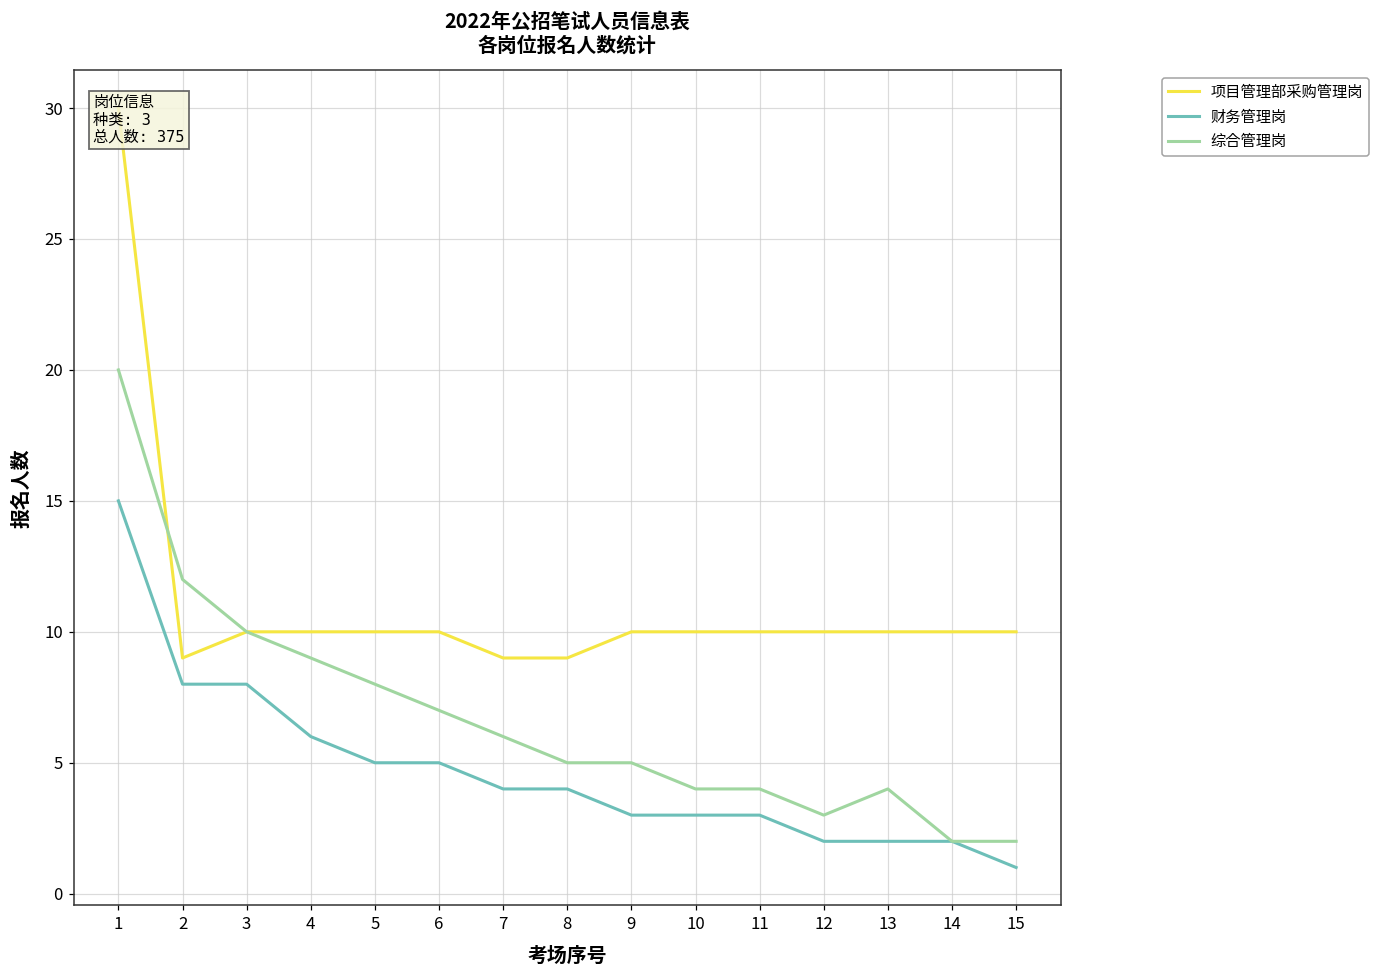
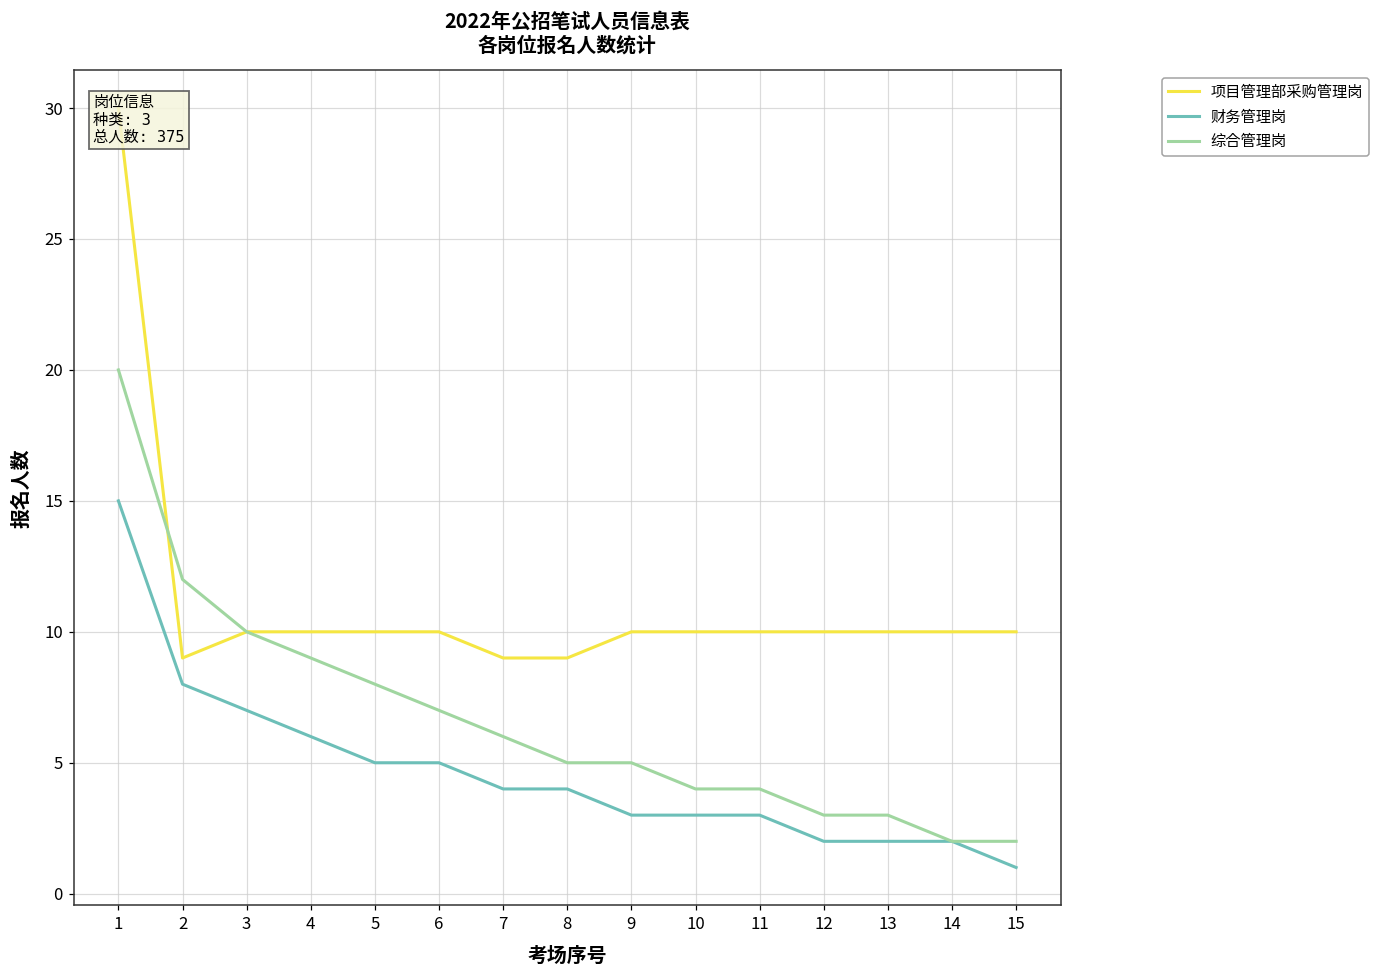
  {
    "项目管理部采购管理岗": {
      "2": 9,
      "4": 10,
      "5": 10,
      "6": 10,
      "7": 9,
      "8": 9,
      "9": 10,
      "10": 10,
      "11": 10,
      "12": 10,
      "13": 10,
      "14": 10,
      "15": 10
    },
    "财务管理岗": {
      "1": 15,
      "2": 8,
-     "3": 8,
+     "3": 7,
      "4": 6,
      "5": 5,
      "6": 5,
      "7": 4,
      "8": 4,
      "9": 3,
      "10": 3,
      "11": 3,
      "12": 2,
      "13": 2,
      "15": 1
    },
    "综合管理岗": {
      "1": 20,
      "2": 12,
      "4": 9,
      "5": 8,
      "6": 7,
      "7": 6,
      "8": 5,
      "9": 5,
      "10": 4,
      "11": 4,
      "12": 3,
-     "13": 4,
+     "13": 3,
      "15": 2
    }
  }
